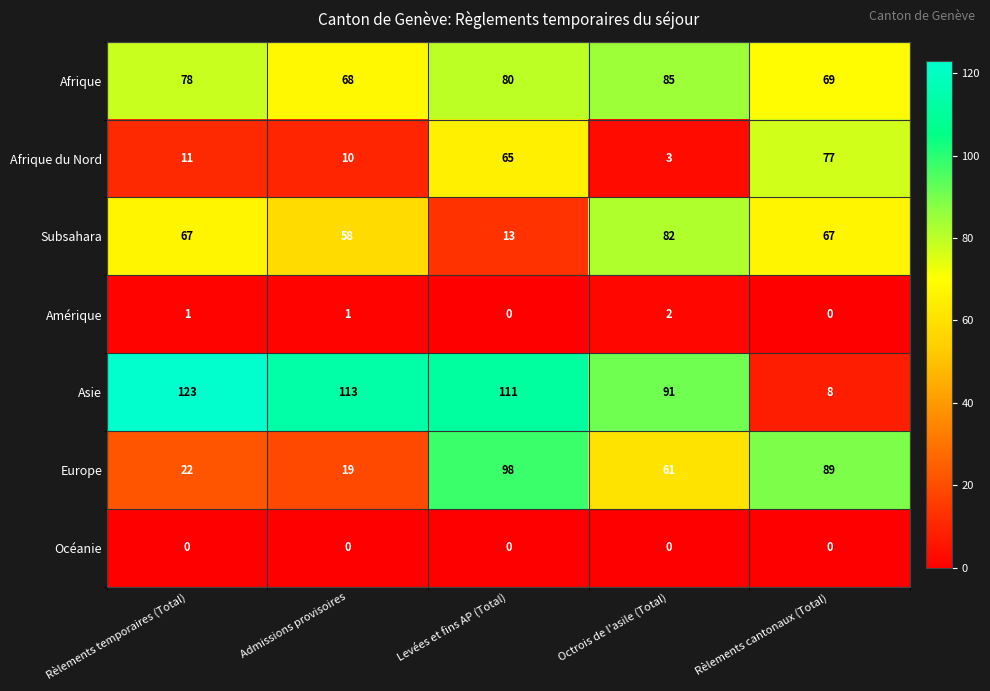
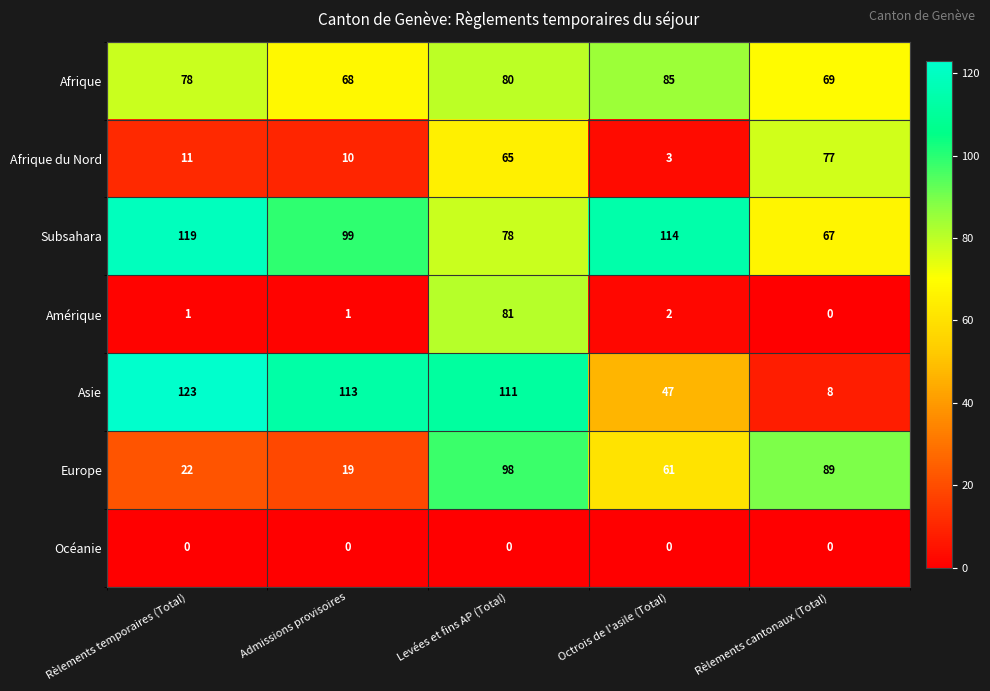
  {
    "Afrique": {
      "Rèlements temporaires (Total)": 78,
      "Admissions provisoires": 68,
      "Levées et fins AP (Total)": 80,
      "Octrois de l'asile (Total)": 85,
      "Rèlements cantonaux (Total)": 69
    },
    "Afrique du Nord": {
      "Rèlements temporaires (Total)": 11,
      "Admissions provisoires": 10,
      "Levées et fins AP (Total)": 65,
      "Octrois de l'asile (Total)": 3,
      "Rèlements cantonaux (Total)": 77
    },
    "Subsahara": {
-     "Rèlements temporaires (Total)": 67,
-     "Admissions provisoires": 58,
-     "Levées et fins AP (Total)": 13,
-     "Octrois de l'asile (Total)": 82,
+     "Rèlements temporaires (Total)": 119,
+     "Admissions provisoires": 99,
+     "Levées et fins AP (Total)": 78,
+     "Octrois de l'asile (Total)": 114,
      "Rèlements cantonaux (Total)": 67
    },
    "Amérique": {
      "Rèlements temporaires (Total)": 1,
      "Admissions provisoires": 1,
-     "Levées et fins AP (Total)": 0,
+     "Levées et fins AP (Total)": 81,
      "Octrois de l'asile (Total)": 2,
      "Rèlements cantonaux (Total)": 0
    },
    "Asie": {
      "Rèlements temporaires (Total)": 123,
      "Admissions provisoires": 113,
      "Levées et fins AP (Total)": 111,
-     "Octrois de l'asile (Total)": 91,
+     "Octrois de l'asile (Total)": 47,
      "Rèlements cantonaux (Total)": 8
    },
    "Europe": {
      "Rèlements temporaires (Total)": 22,
      "Admissions provisoires": 19,
      "Levées et fins AP (Total)": 98,
      "Octrois de l'asile (Total)": 61,
      "Rèlements cantonaux (Total)": 89
    },
    "Océanie": {
      "Rèlements temporaires (Total)": 0,
      "Admissions provisoires": 0,
      "Levées et fins AP (Total)": 0,
      "Octrois de l'asile (Total)": 0,
      "Rèlements cantonaux (Total)": 0
    }
  }
